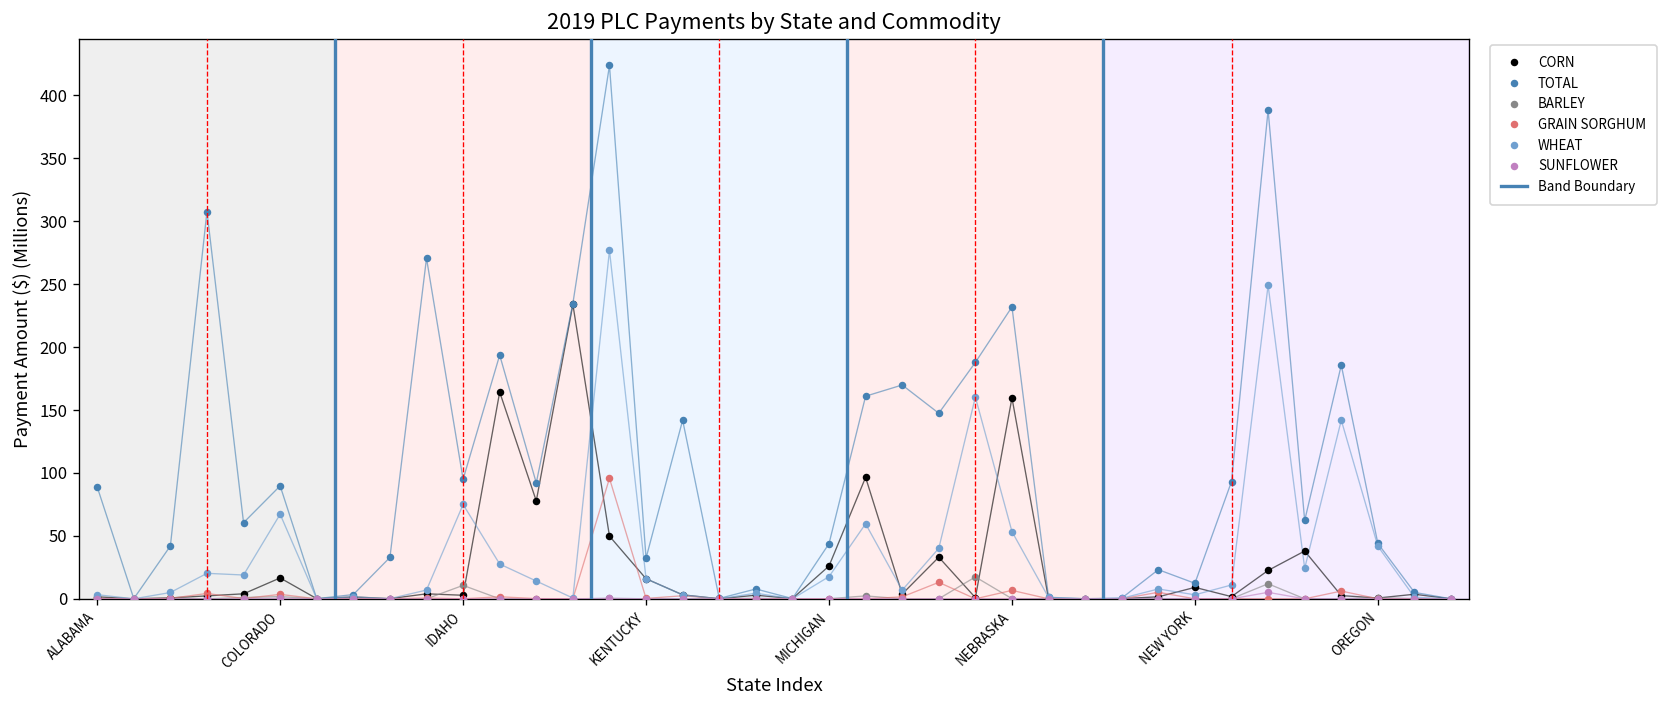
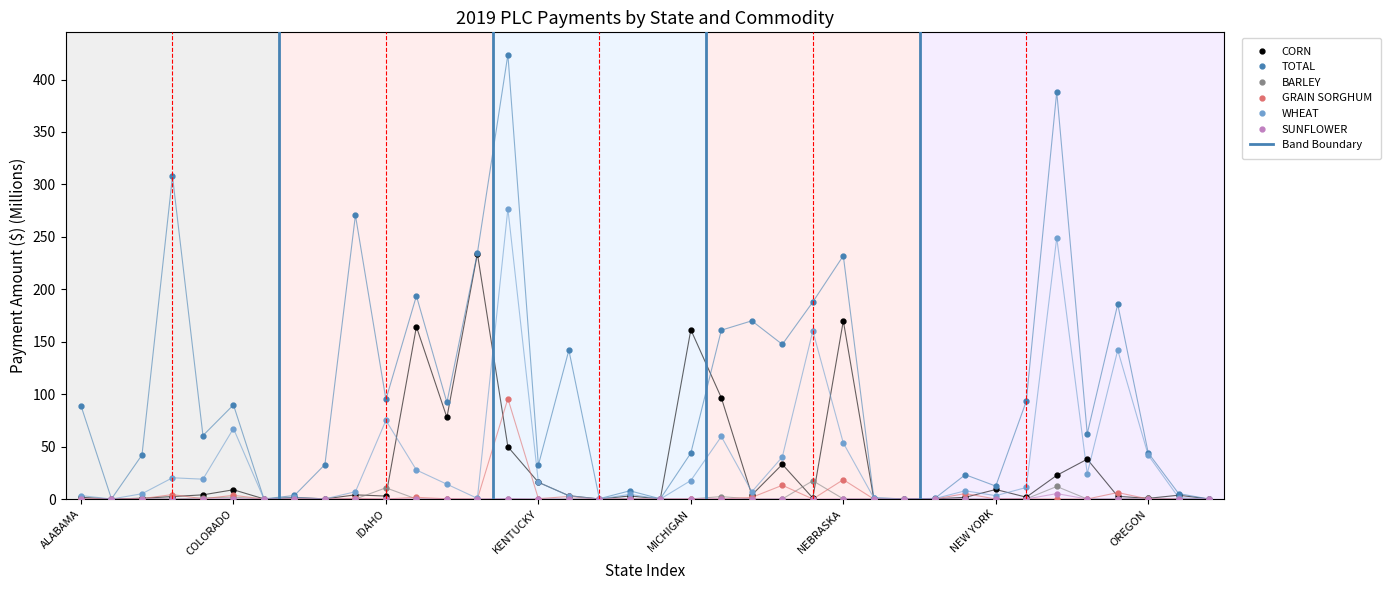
  {
    "CORN": {
-     "COLORADO": 17,
+     "COLORADO": 9,
      "IDAHO": 3,
-     "MICHIGAN": 26,
-     "NEBRASKA": 160,
+     "MICHIGAN": 161,
+     "NEBRASKA": 170,
      "NEW YORK": 9
    },
    "BARLEY": {
      "IDAHO": 11
    },
    "GRAIN SORGHUM": {
-     "NEBRASKA": 7
+     "NEBRASKA": 18
    }
  }
